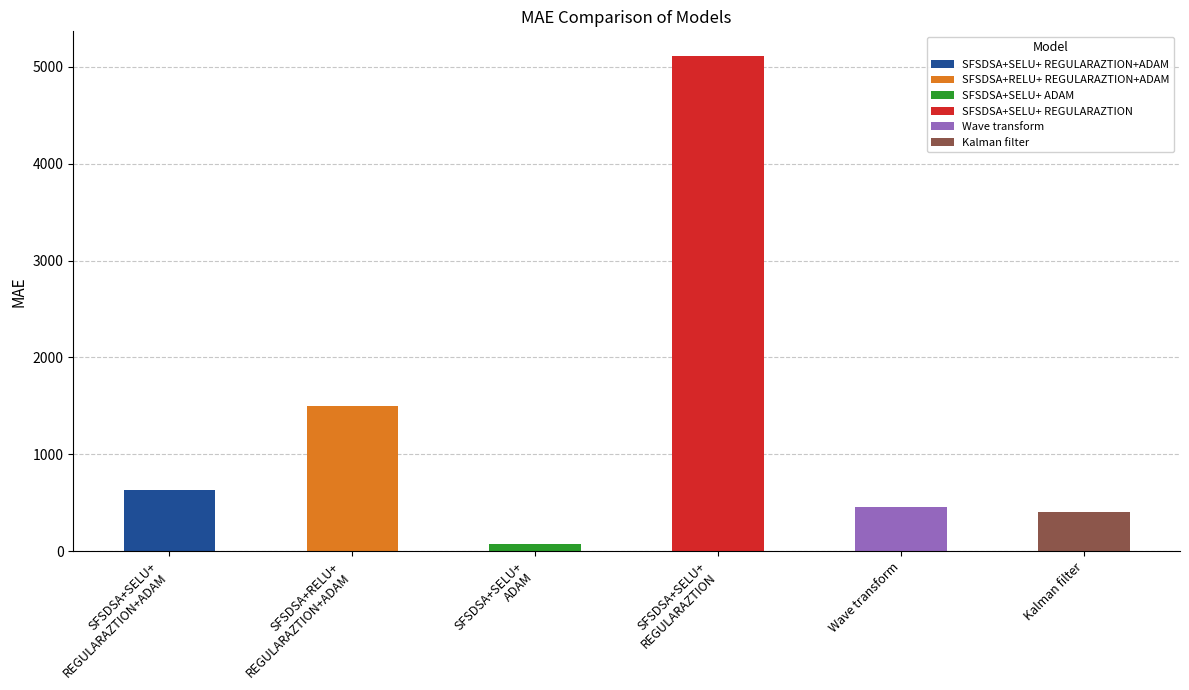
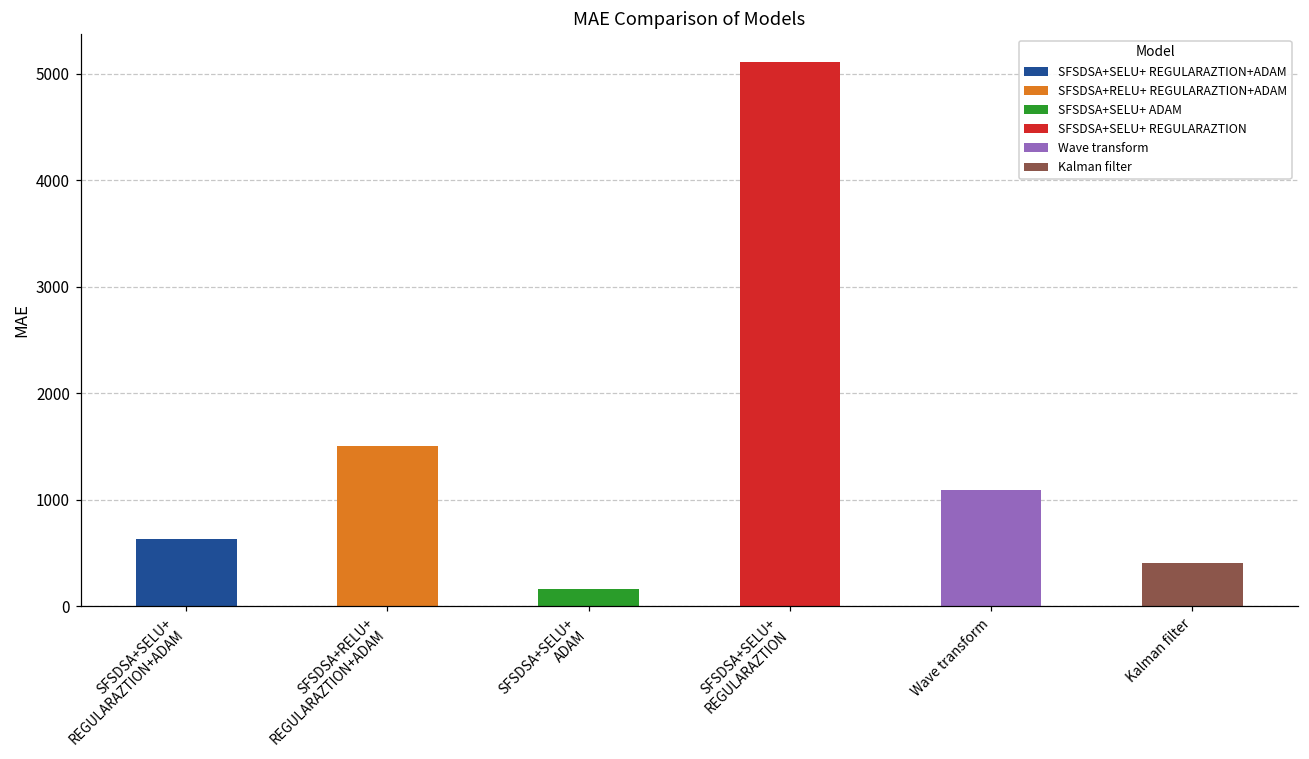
  {
    "SFSDSA+SELU+ REGULARAZTION+ADAM": 600,
    "SFSDSA+RELU+ REGULARAZTION+ADAM": 1500,
-   "SFSDSA+SELU+ ADAM": 100,
+   "SFSDSA+SELU+ ADAM": 200,
    "SFSDSA+SELU+ REGULARAZTION": 5100,
-   "Wave transform": 500,
+   "Wave transform": 1100,
    "Kalman filter": 400
  }
